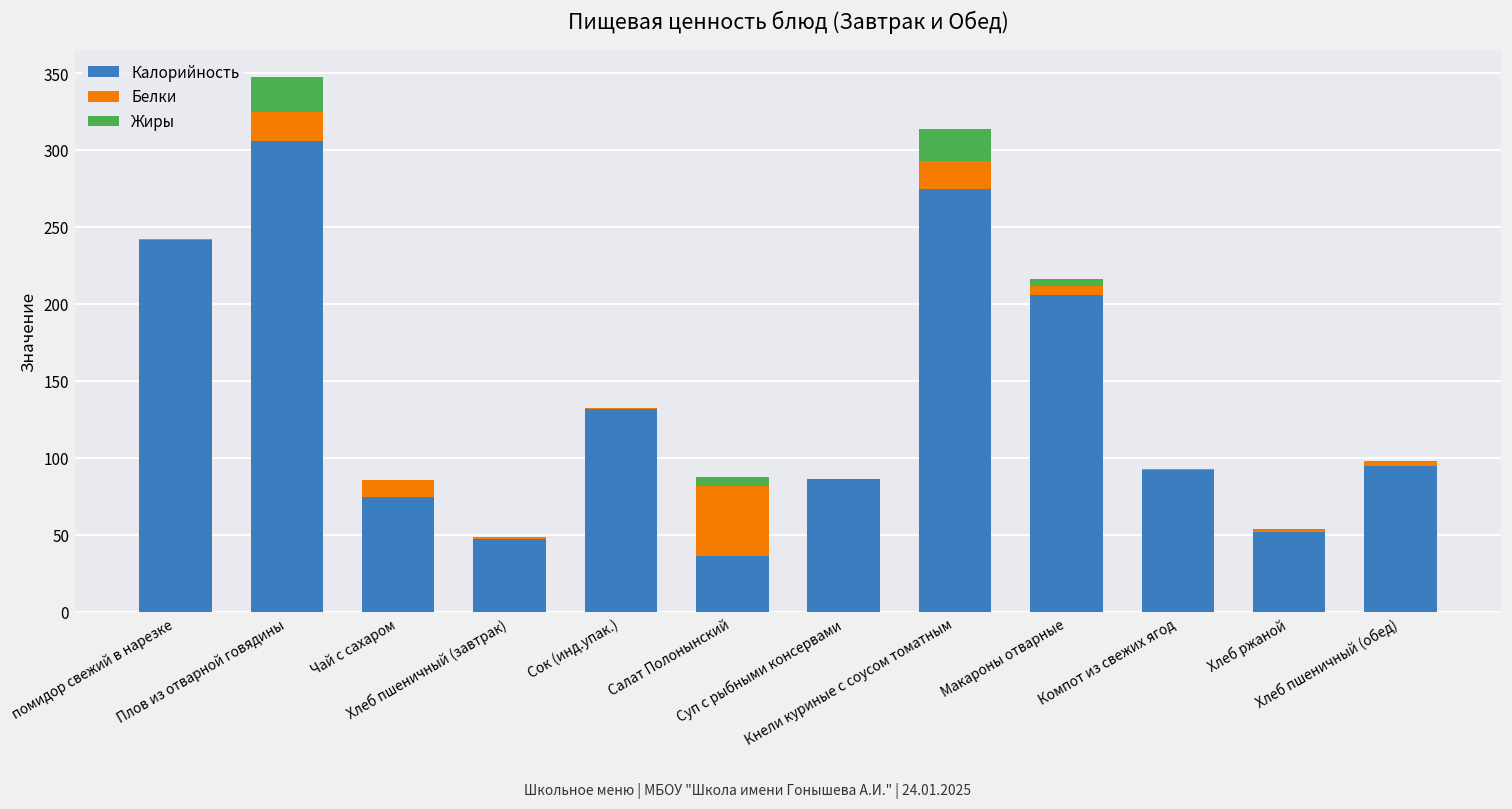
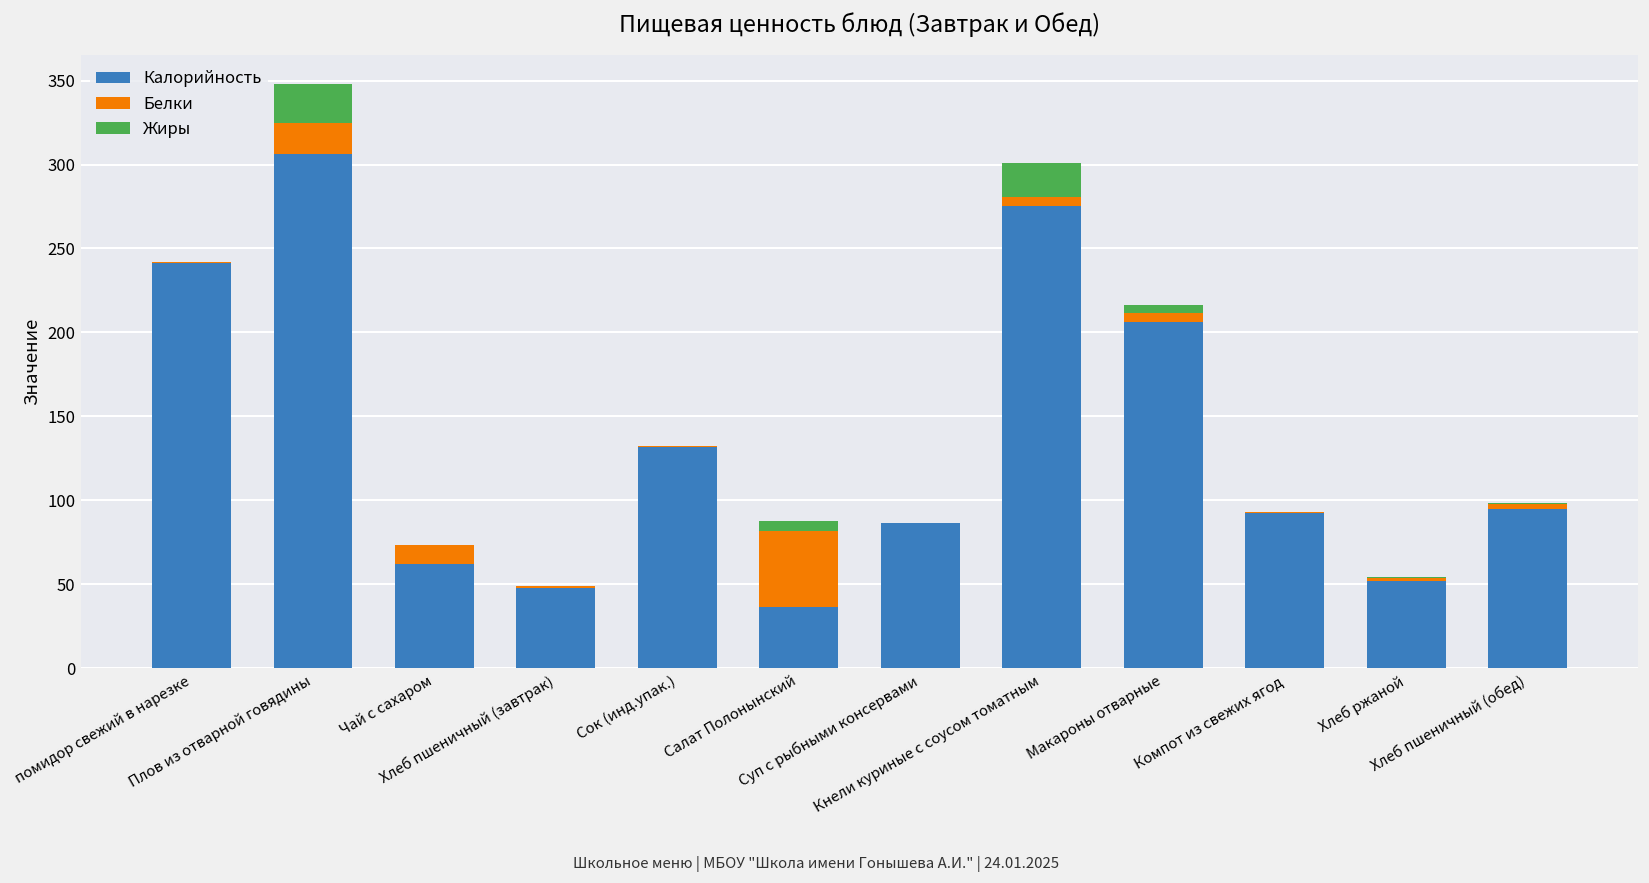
  {
    "Калорийность": {
      "помидор свежий в нарезке": 242,
      "Плов из отварной говядины": 306,
-     "Чай с сахаром": 74,
+     "Чай с сахаром": 62,
      "Хлеб пшеничный (завтрак)": 47,
      "Сок (инд.упак.)": 132,
      "Салат Полонынский": 36,
      "Суп с рыбными консервами": 86,
      "Кнели куриные с соусом томатным": 275,
      "Макароны отварные": 206,
      "Компот из свежих ягод": 93,
      "Хлеб ржаной": 52,
      "Хлеб пшеничный (обед)": 95
    },
    "Белки": {
      "Плов из отварной говядины": 19,
      "Чай с сахаром": 11,
      "Салат Полонынский": 46,
      "Суп с рыбными консервами": 0,
-     "Кнели куриные с соусом томатным": 18,
+     "Кнели куриные с соусом томатным": 6,
      "Макароны отварные": 6,
      "Хлеб пшеничный (обед)": 3
    },
    "Жиры": {
      "Плов из отварной говядины": 23,
      "Чай с сахаром": 0,
      "Сок (инд.упак.)": 0,
      "Салат Полонынский": 6,
      "Суп с рыбными консервами": 0,
      "Кнели куриные с соусом томатным": 21,
      "Макароны отварные": 5
    }
  }
